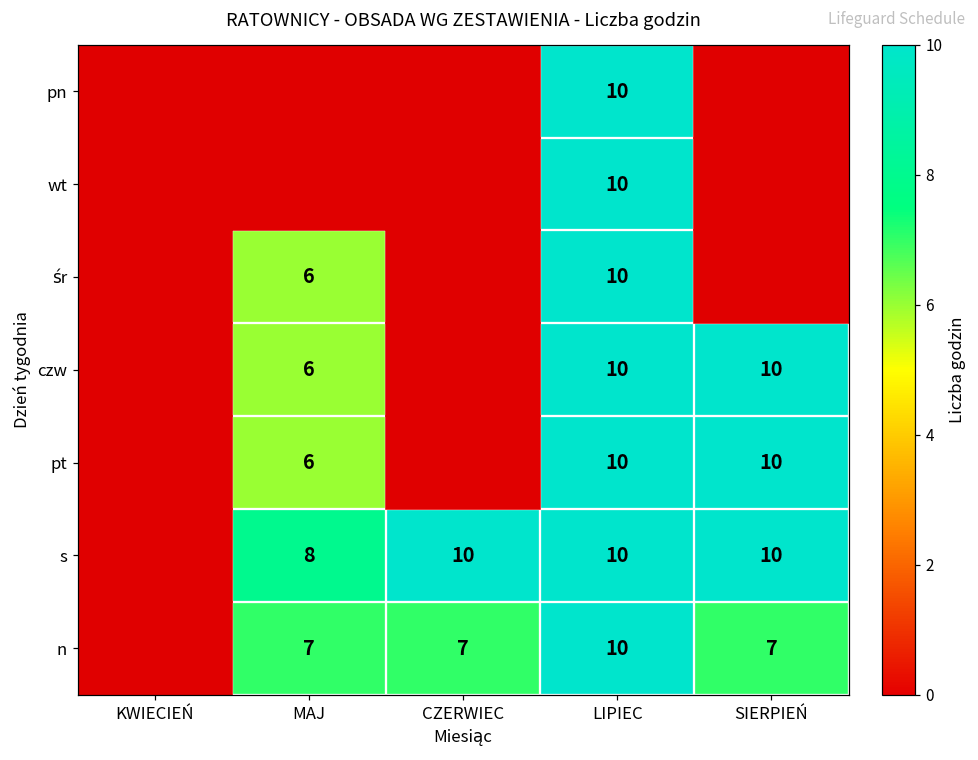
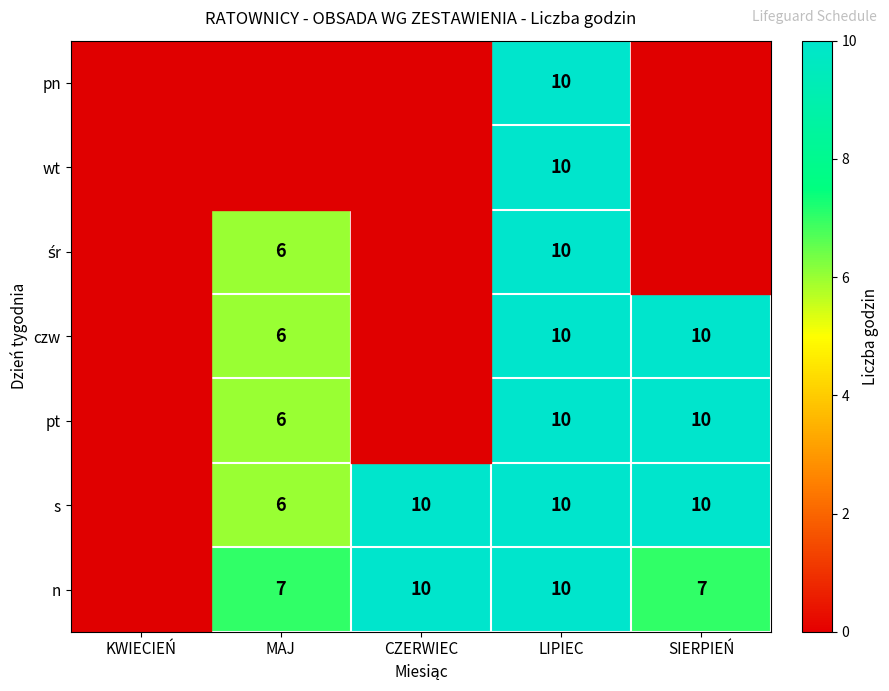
  {
    "pn": {
      "LIPIEC": 10
    },
    "wt": {
      "LIPIEC": 10
    },
    "śr": {
      "MAJ": 6,
      "LIPIEC": 10
    },
    "czw": {
      "MAJ": 6,
      "LIPIEC": 10,
      "SIERPIEŃ": 10
    },
    "pt": {
      "MAJ": 6,
      "LIPIEC": 10,
      "SIERPIEŃ": 10
    },
    "s": {
-     "MAJ": 8,
+     "MAJ": 6,
      "CZERWIEC": 10,
      "LIPIEC": 10,
      "SIERPIEŃ": 10
    },
    "n": {
      "MAJ": 7,
-     "CZERWIEC": 7,
+     "CZERWIEC": 10,
      "LIPIEC": 10,
      "SIERPIEŃ": 7
    }
  }
